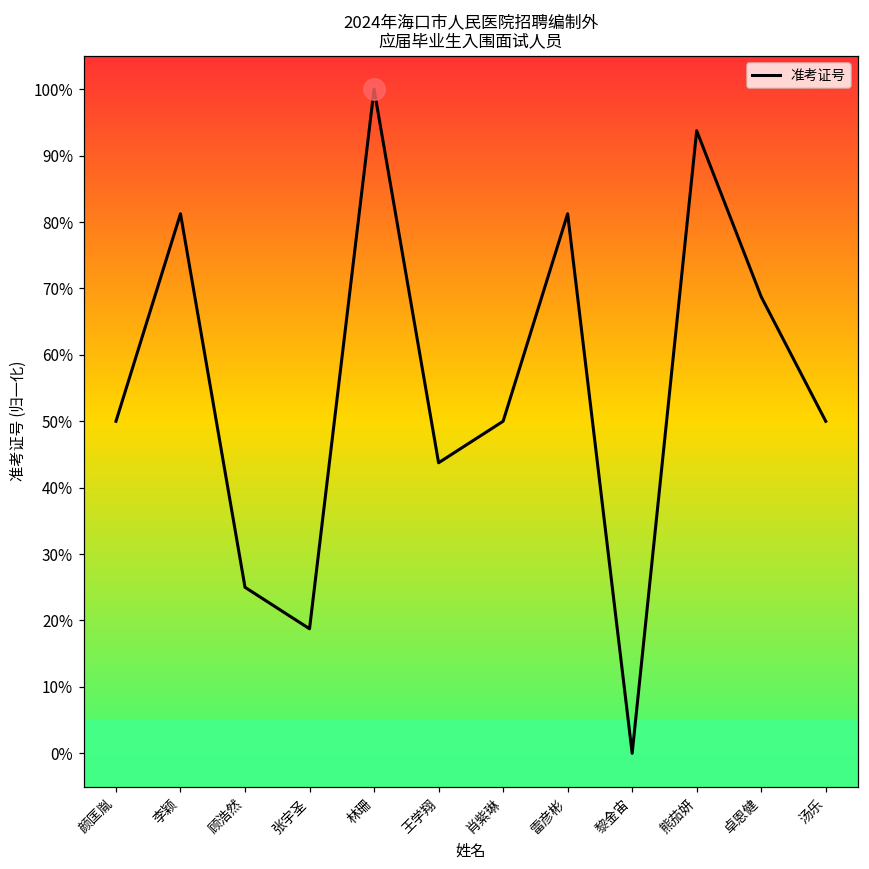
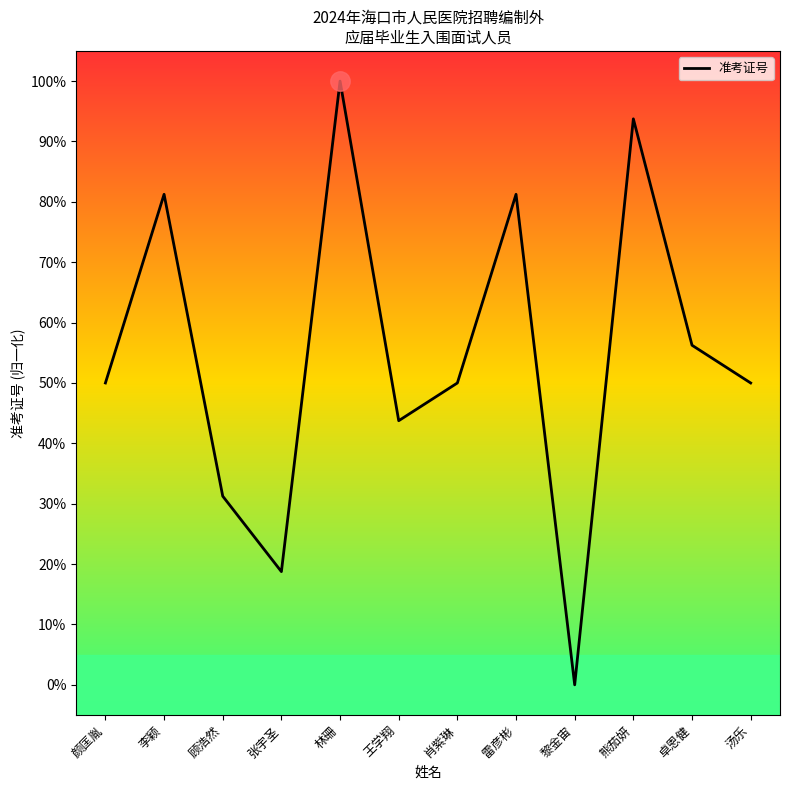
  {
    "准考证号": {
      "颜匡胤": "50%",
      "李颖": "81%",
-     "顾浩然": "25%",
+     "顾浩然": "31%",
      "张宇圣": "19%",
      "王学翔": "44%",
      "肖紫琳": "50%",
      "雷彦彬": "81%",
      "熊茄妍": "94%",
-     "卓恩健": "69%",
+     "卓恩健": "56%",
      "汤乐": "50%"
    }
  }
